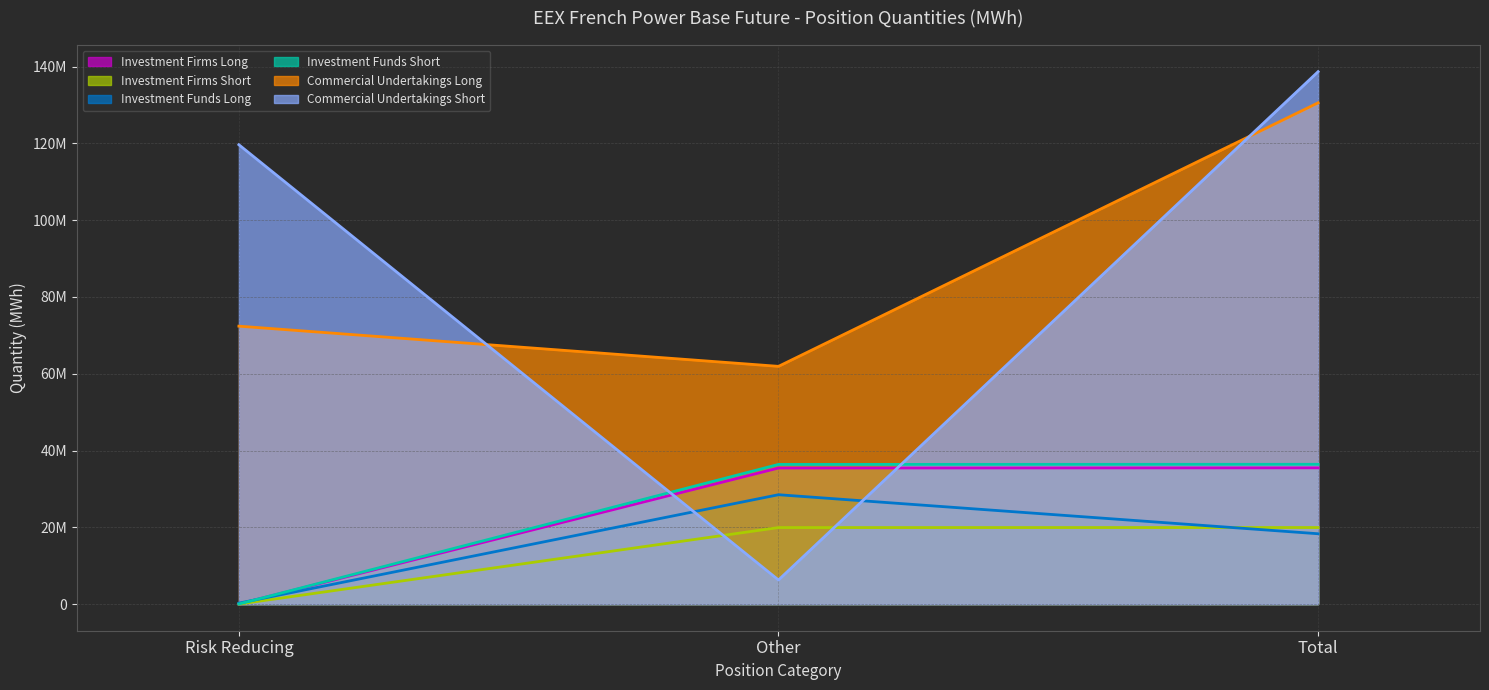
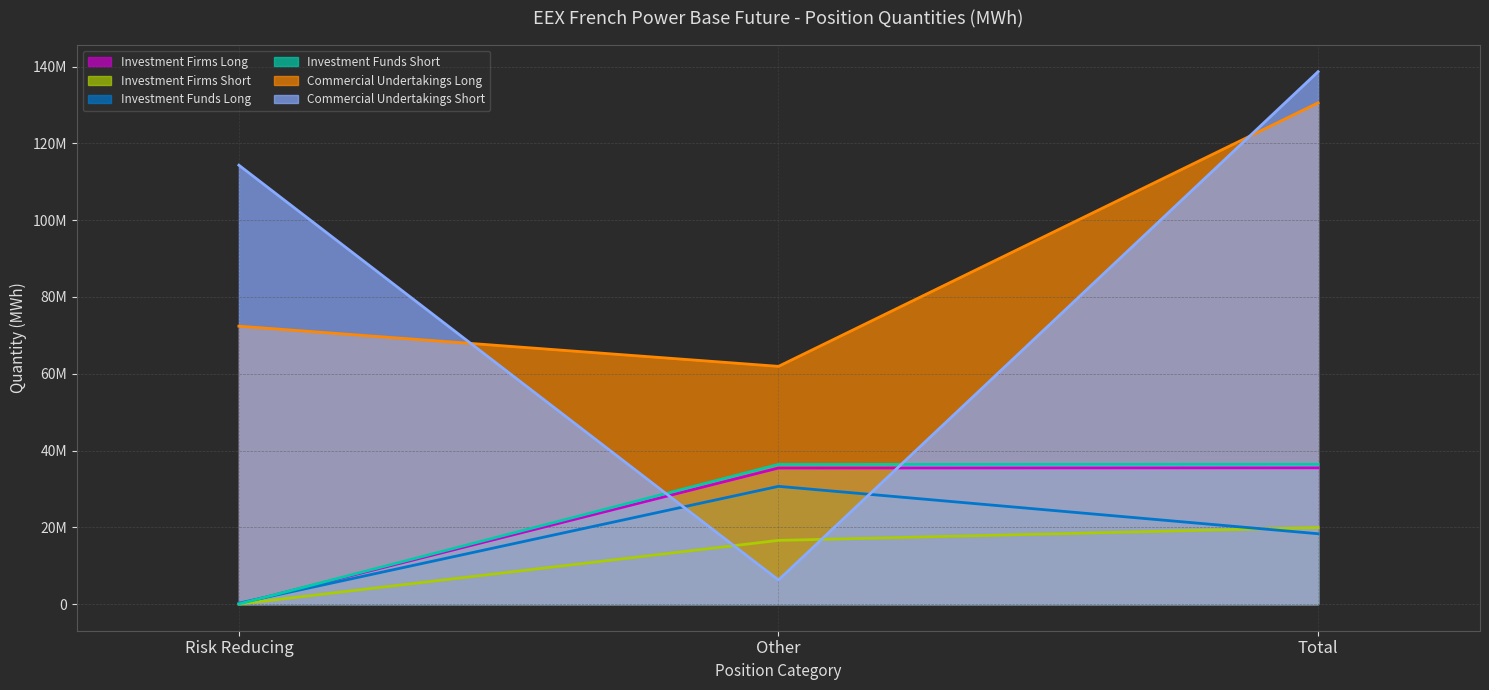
  {
    "Investment Firms Long": {
      "Other": 35000000,
      "Total": 35000000
    },
    "Investment Firms Short": {
-     "Other": 20000000,
+     "Other": 17000000,
      "Total": 20000000
    },
    "Investment Funds Long": {
-     "Other": 28000000,
+     "Other": 31000000,
      "Total": 18000000
    },
    "Investment Funds Short": {
      "Other": 36000000,
      "Total": 36000000
    },
    "Commercial Undertakings Long": {
      "Risk Reducing": 72000000,
      "Other": 62000000,
      "Total": 131000000
    },
    "Commercial Undertakings Short": {
-     "Risk Reducing": 120000000,
+     "Risk Reducing": 114000000,
      "Other": 6000000,
      "Total": 139000000
    }
  }
